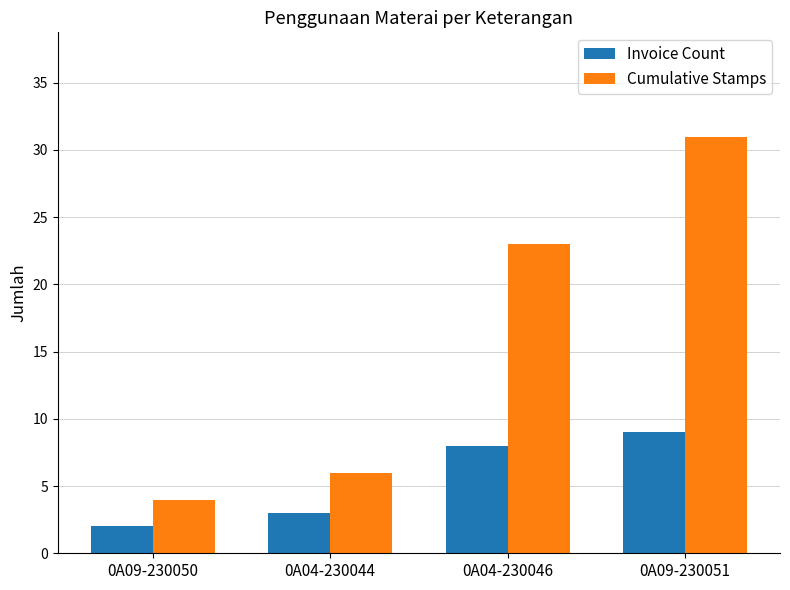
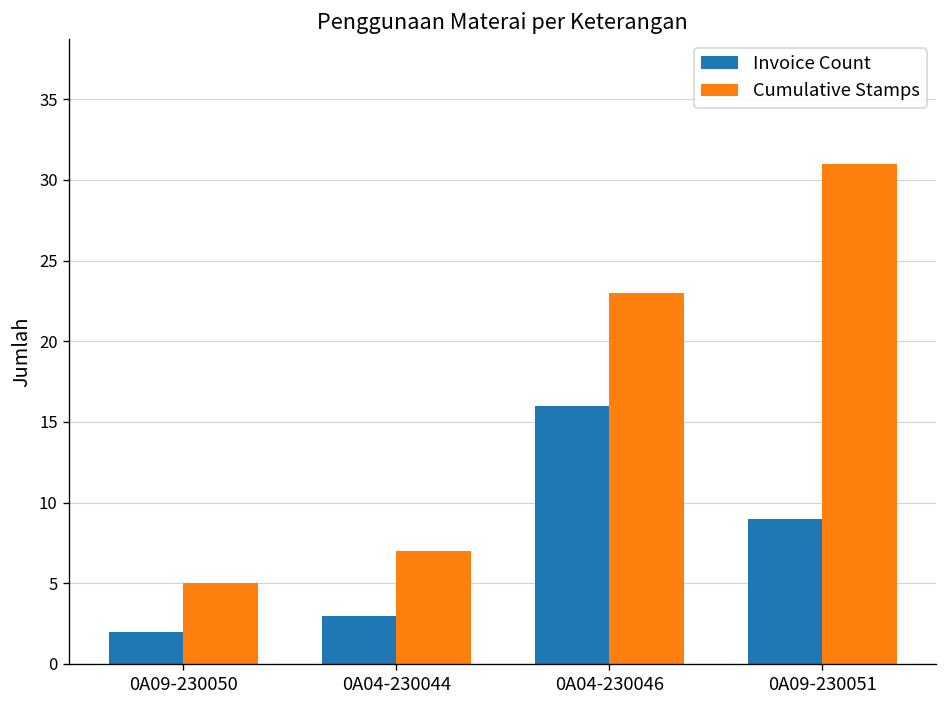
  {
    "Invoice Count": {
      "0A09-230050": 2,
      "0A04-230044": 3,
-     "0A04-230046": 8,
+     "0A04-230046": 16,
      "0A09-230051": 9
    },
    "Cumulative Stamps": {
-     "0A09-230050": 4,
-     "0A04-230044": 6,
+     "0A09-230050": 5,
+     "0A04-230044": 7,
      "0A04-230046": 23,
      "0A09-230051": 31
    }
  }
